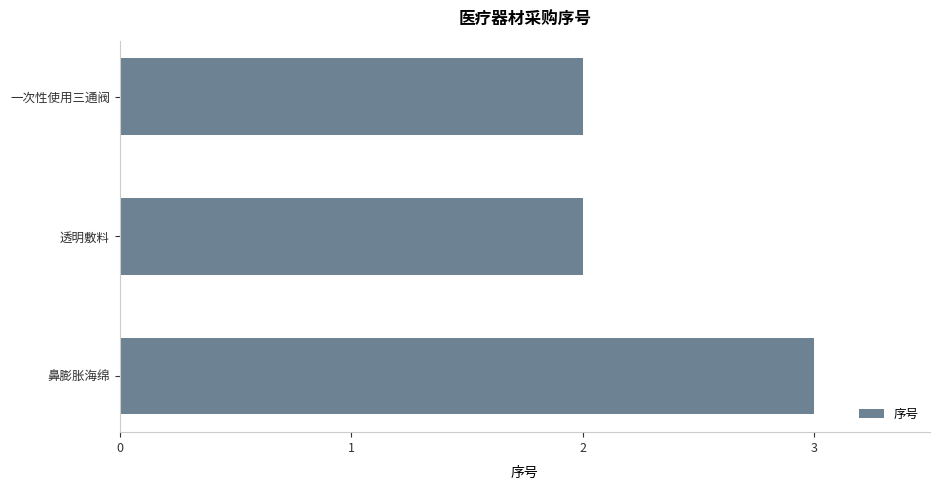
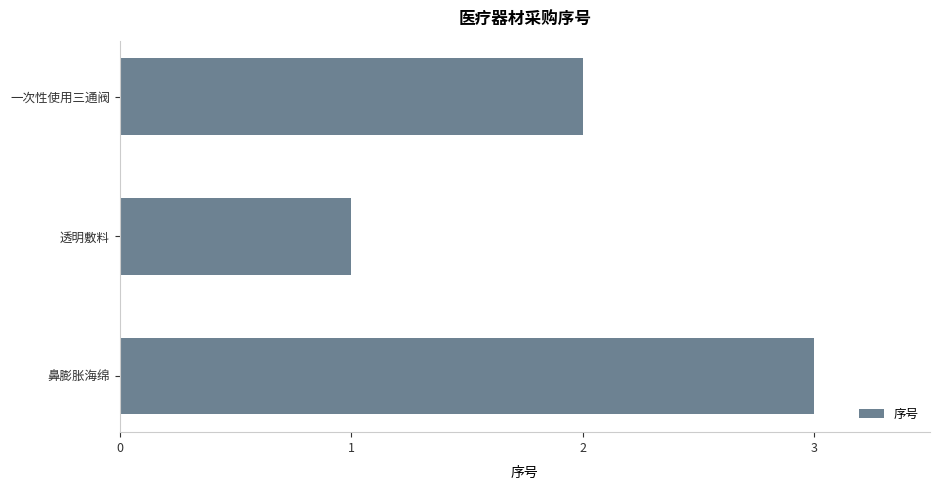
  {
    "一次性使用三通阀": 2,
-   "透明敷料": 2,
+   "透明敷料": 1,
    "鼻膨胀海绵": 3
  }
